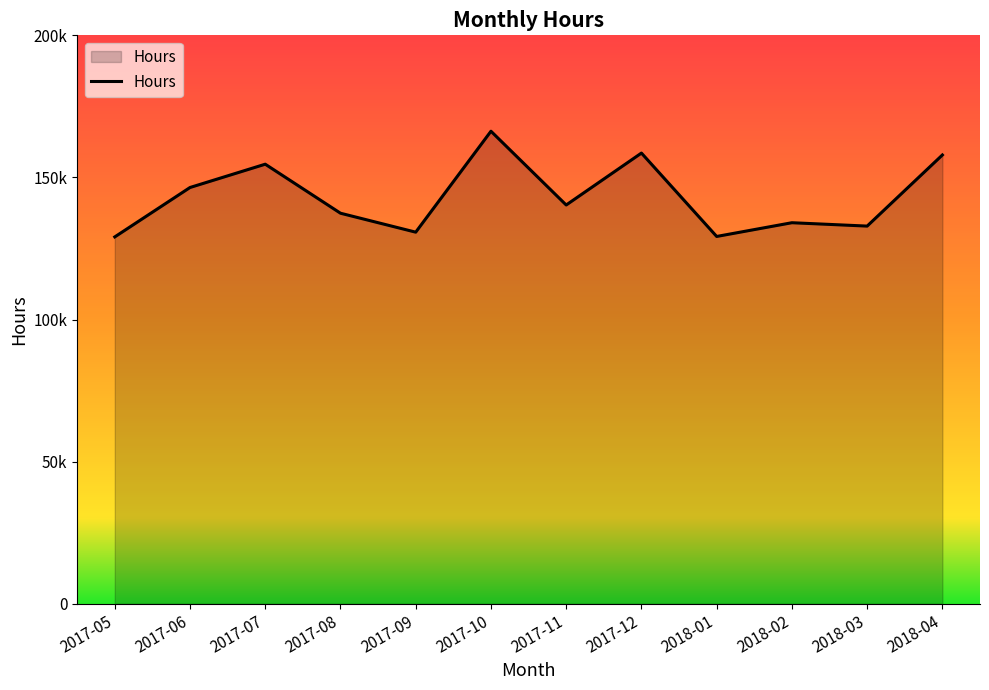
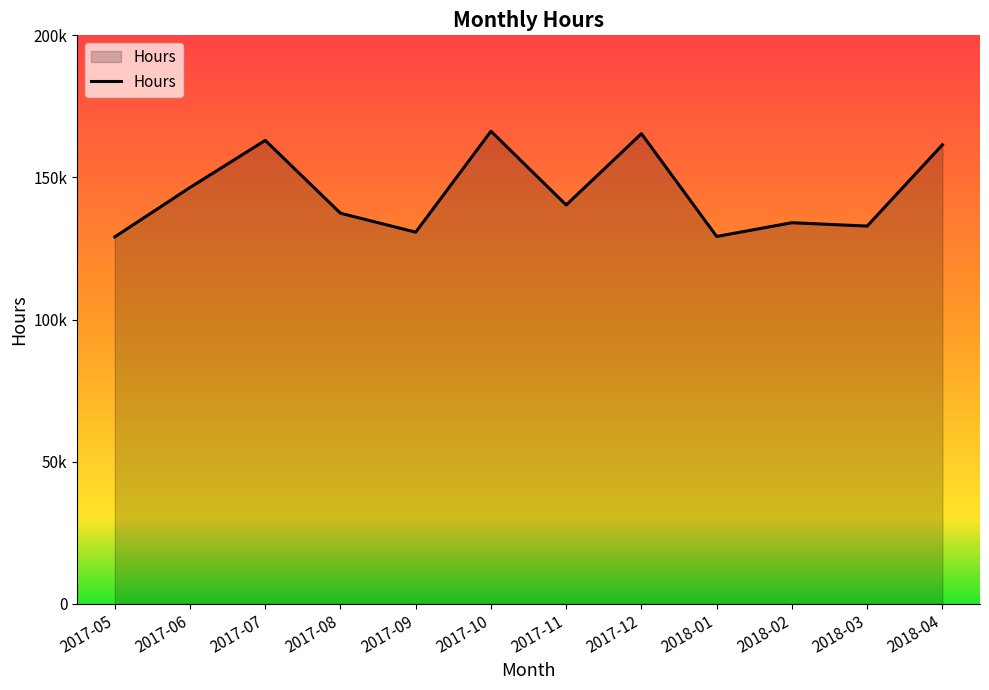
  {
    "2017-05": 129000,
    "2017-06": 146000,
-   "2017-07": 155000,
+   "2017-07": 163000,
    "2017-08": 137000,
    "2017-09": 131000,
    "2017-10": 166000,
    "2017-11": 140000,
-   "2017-12": 159000,
+   "2017-12": 165000,
    "2018-01": 129000,
    "2018-02": 134000,
    "2018-03": 133000,
-   "2018-04": 158000
+   "2018-04": 161000
  }
